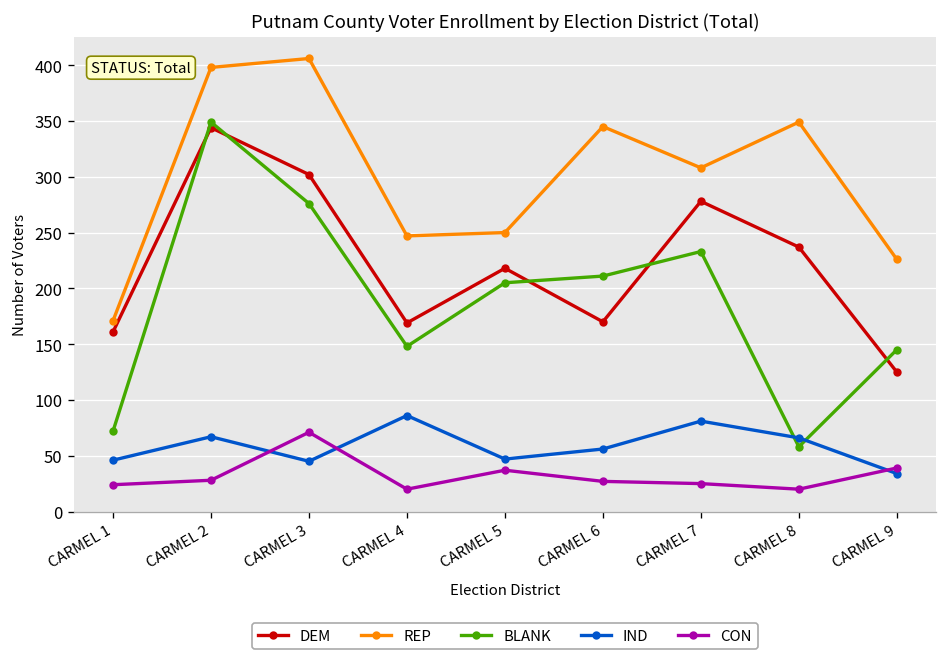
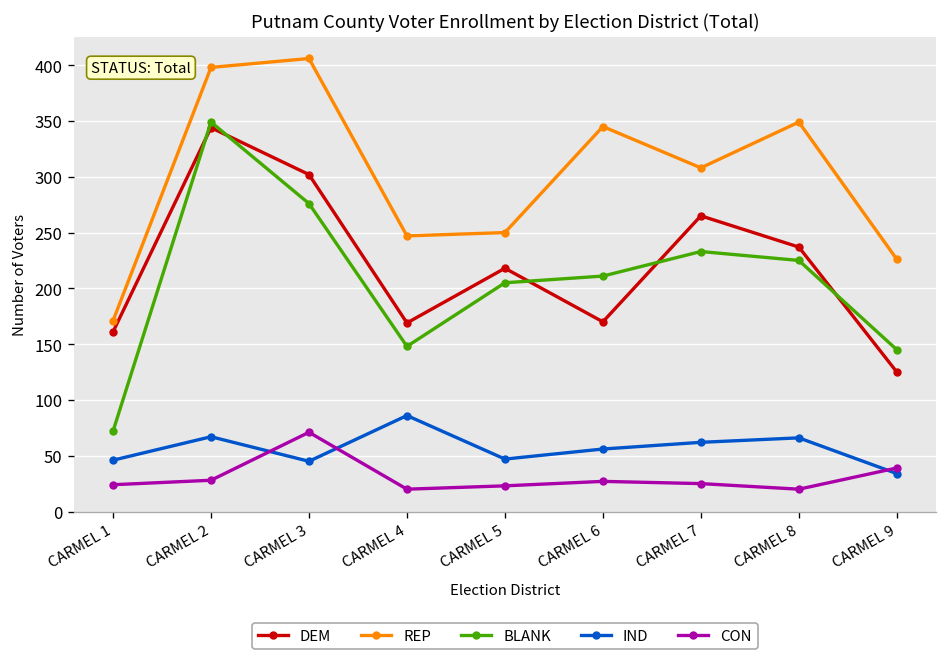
  {
    "DEM": {
      "CARMEL 1": 160,
      "CARMEL 2": 340,
      "CARMEL 3": 300,
      "CARMEL 4": 170,
      "CARMEL 5": 220,
      "CARMEL 6": 170,
-     "CARMEL 7": 280,
+     "CARMEL 7": 270,
      "CARMEL 8": 240,
      "CARMEL 9": 130
    },
    "REP": {
      "CARMEL 1": 170,
      "CARMEL 2": 400,
      "CARMEL 3": 410,
      "CARMEL 4": 250,
      "CARMEL 5": 250,
      "CARMEL 6": 350,
      "CARMEL 7": 310,
      "CARMEL 8": 350,
      "CARMEL 9": 230
    },
    "BLANK": {
      "CARMEL 1": 70,
      "CARMEL 2": 350,
      "CARMEL 3": 280,
      "CARMEL 4": 150,
      "CARMEL 5": 210,
      "CARMEL 6": 210,
      "CARMEL 7": 230,
-     "CARMEL 8": 60,
+     "CARMEL 8": 230,
      "CARMEL 9": 150
    },
    "IND": {
      "CARMEL 1": 50,
      "CARMEL 2": 70,
      "CARMEL 3": 50,
      "CARMEL 4": 90,
      "CARMEL 5": 50,
      "CARMEL 6": 60,
-     "CARMEL 7": 80,
+     "CARMEL 7": 60,
      "CARMEL 8": 70,
      "CARMEL 9": 30
    },
    "CON": {
      "CARMEL 1": 20,
      "CARMEL 2": 30,
      "CARMEL 3": 70,
      "CARMEL 4": 20,
-     "CARMEL 5": 40,
+     "CARMEL 5": 20,
      "CARMEL 6": 30,
      "CARMEL 7": 30,
      "CARMEL 8": 20,
      "CARMEL 9": 40
    }
  }
